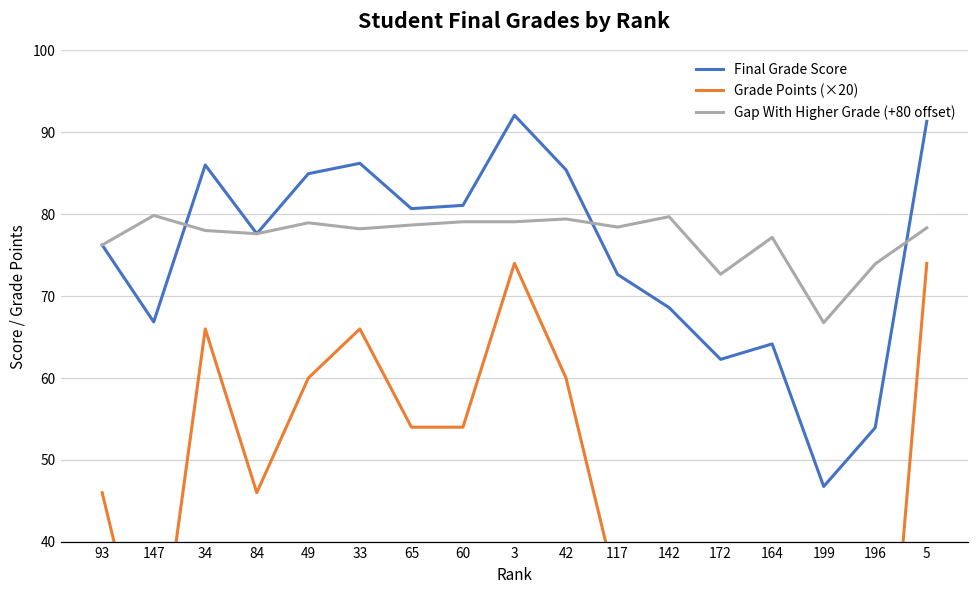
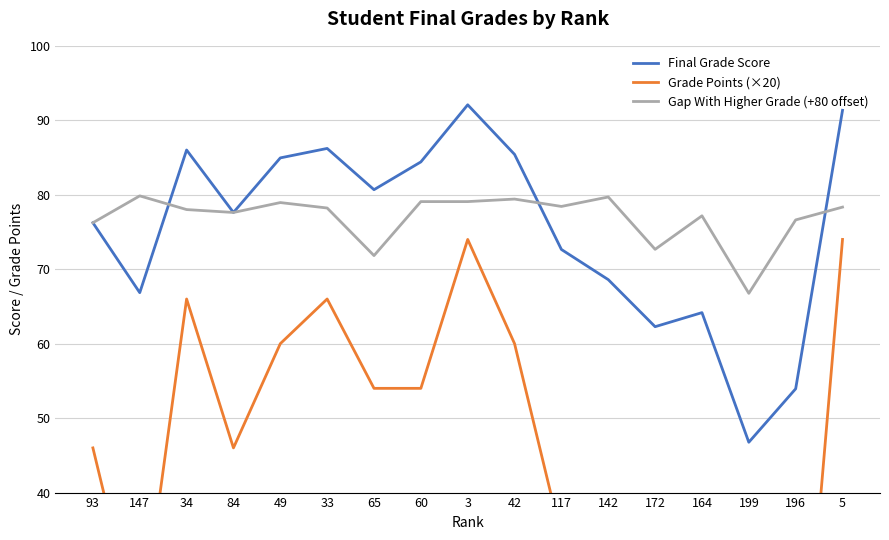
  {
    "Final Grade Score": {
      "147": 67,
      "34": 86,
      "49": 85,
      "33": 86,
      "65": 81,
-     "60": 81,
+     "60": 84,
      "3": 92,
      "42": 85,
      "117": 73,
      "142": 69,
      "172": 62,
      "164": 64,
      "199": 47,
      "196": 54,
      "5": 91
    },
    "Grade Points (×20)": {
      "93": 46,
      "34": 66,
      "84": 46,
      "49": 60,
      "33": 66,
      "65": 54,
      "60": 54,
      "3": 74,
      "42": 60,
      "5": 74
    },
    "Gap With Higher Grade (+80 offset)": {
      "147": 80,
      "34": 78,
      "49": 79,
      "33": 78,
-     "65": 79,
+     "65": 72,
      "60": 79,
      "3": 79,
      "42": 79,
      "117": 78,
      "142": 80,
      "172": 73,
      "164": 77,
      "199": 67,
-     "196": 74,
+     "196": 77,
      "5": 78
    }
  }
